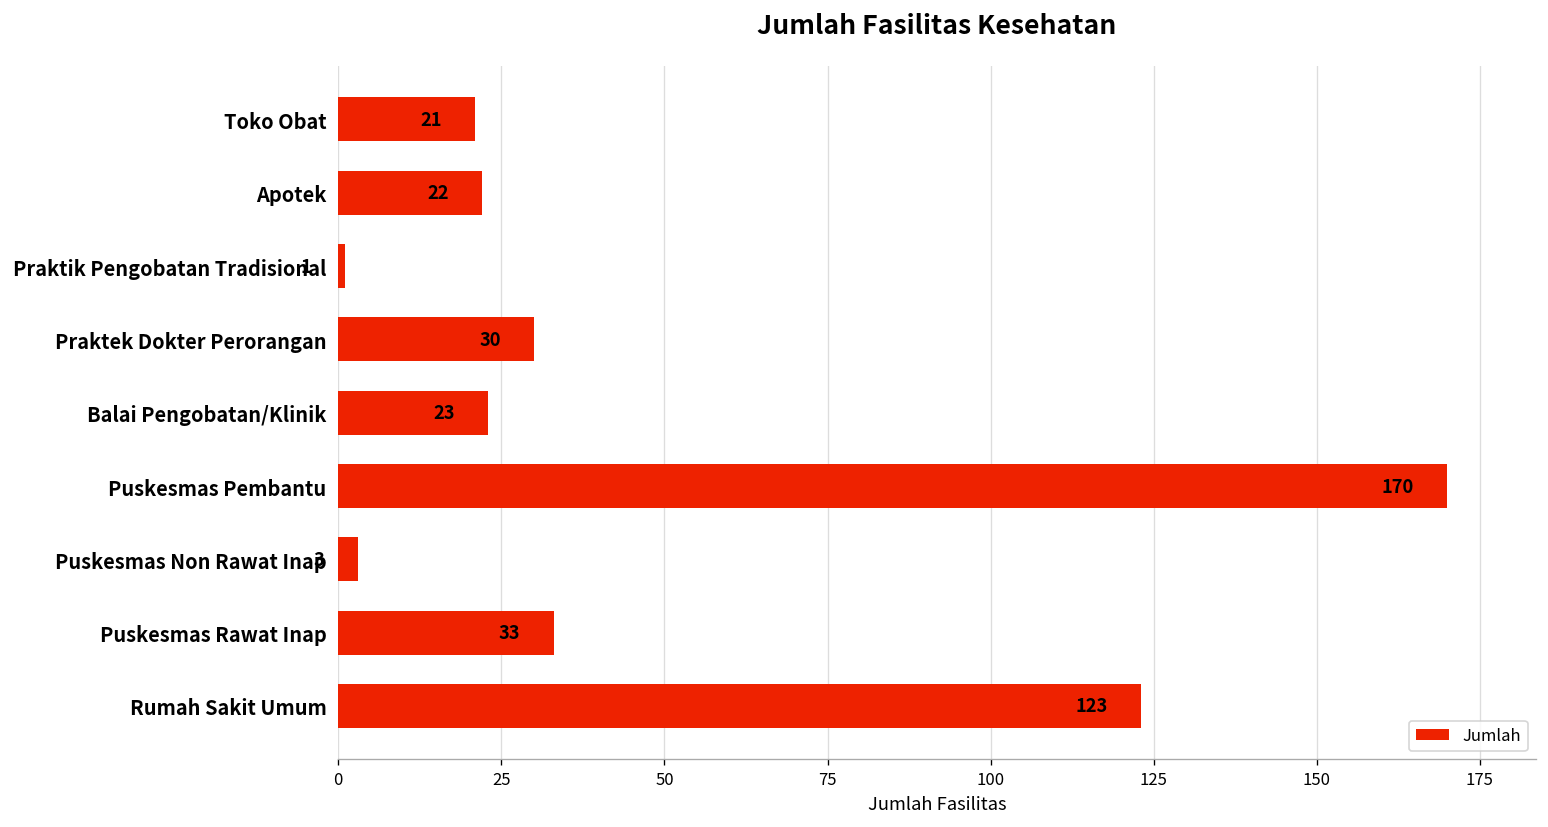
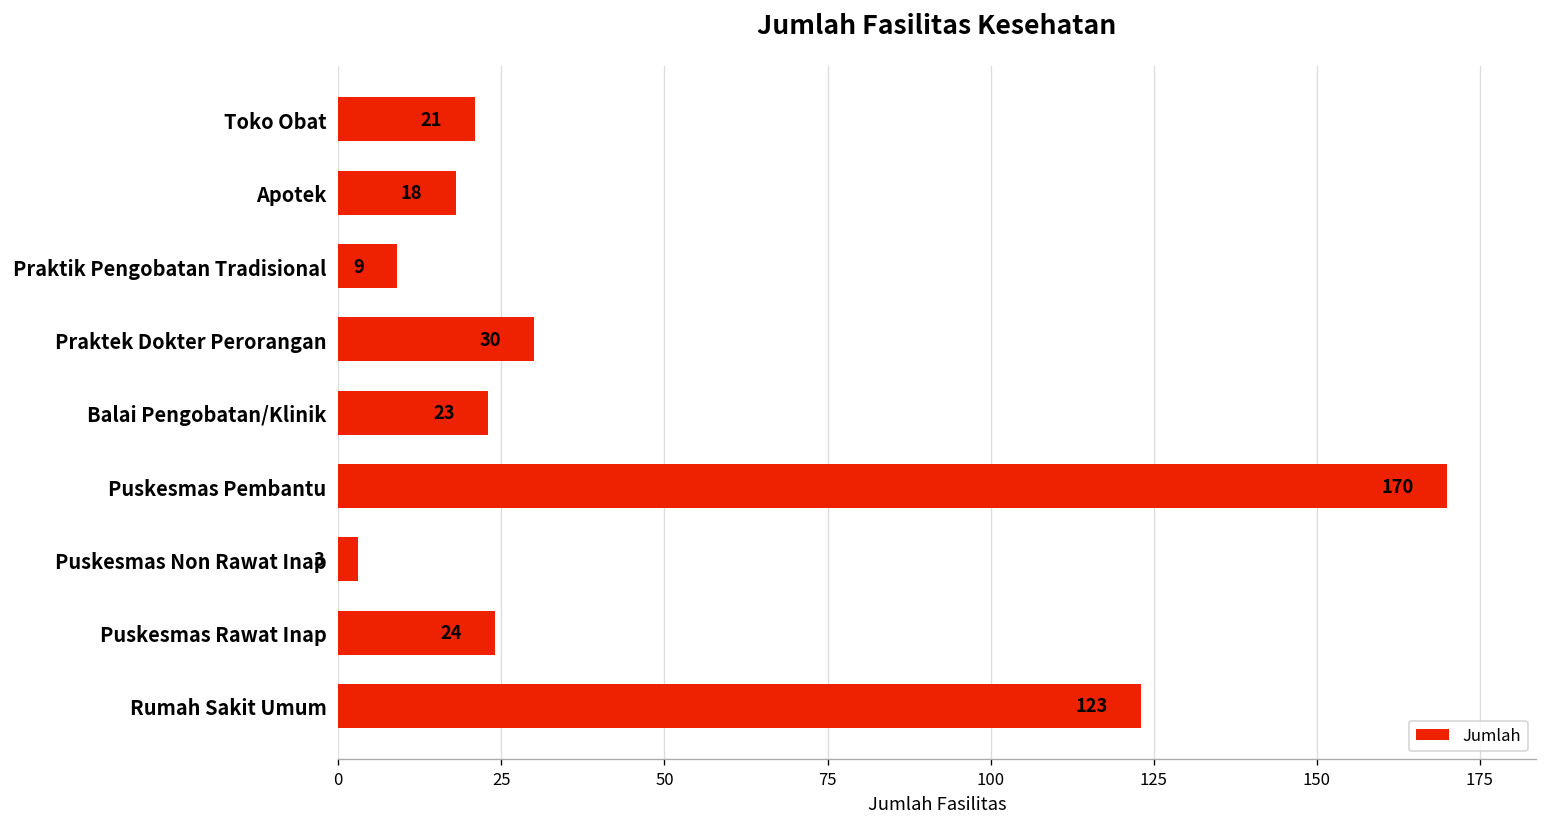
  {
    "Toko Obat": 21,
-   "Apotek": 22,
-   "Praktik Pengobatan Tradisional": 1,
+   "Apotek": 18,
+   "Praktik Pengobatan Tradisional": 9,
    "Praktek Dokter Perorangan": 30,
    "Balai Pengobatan/Klinik": 23,
    "Puskesmas Pembantu": 170,
-   "Puskesmas Rawat Inap": 33,
+   "Puskesmas Rawat Inap": 24,
    "Rumah Sakit Umum": 123
  }
